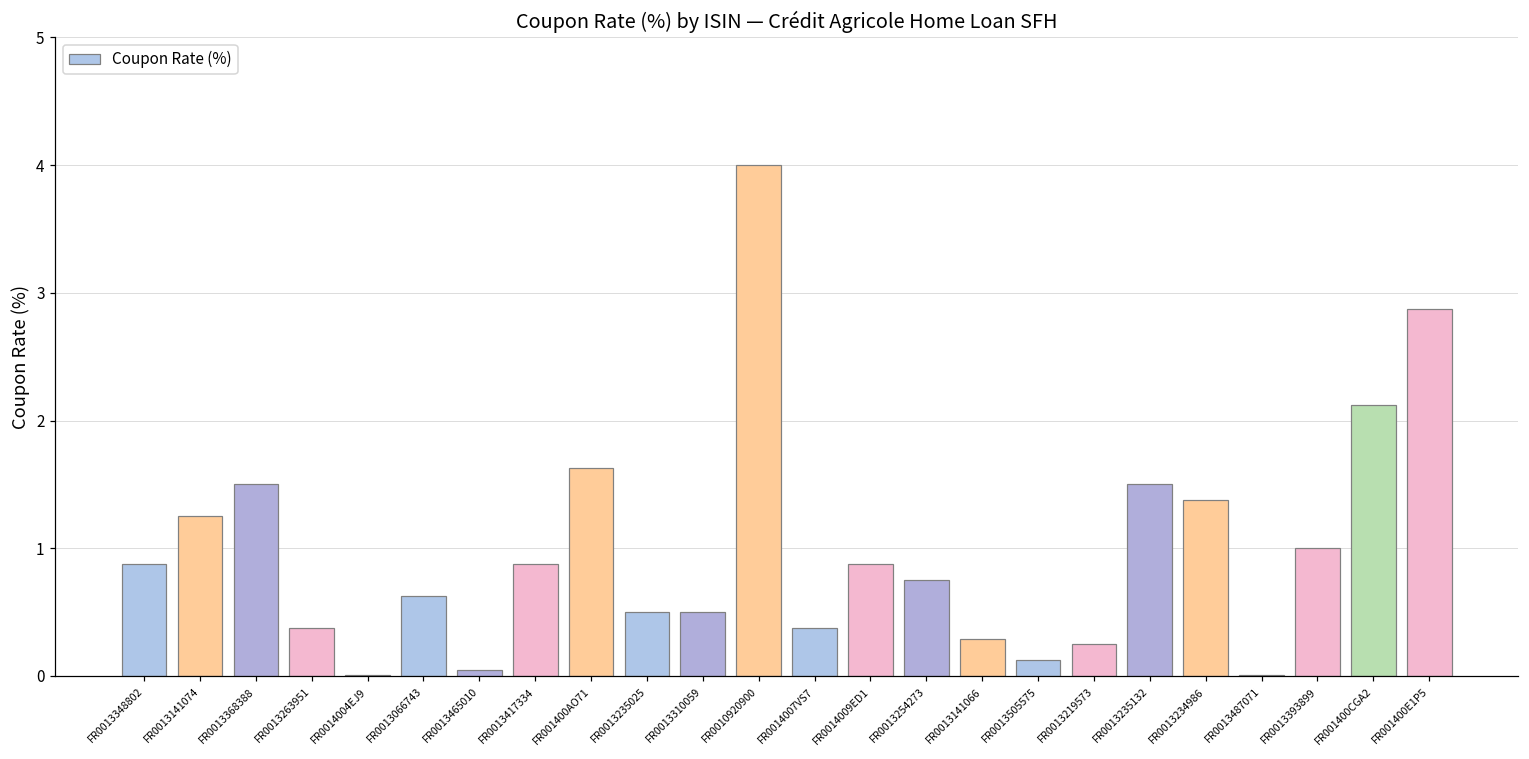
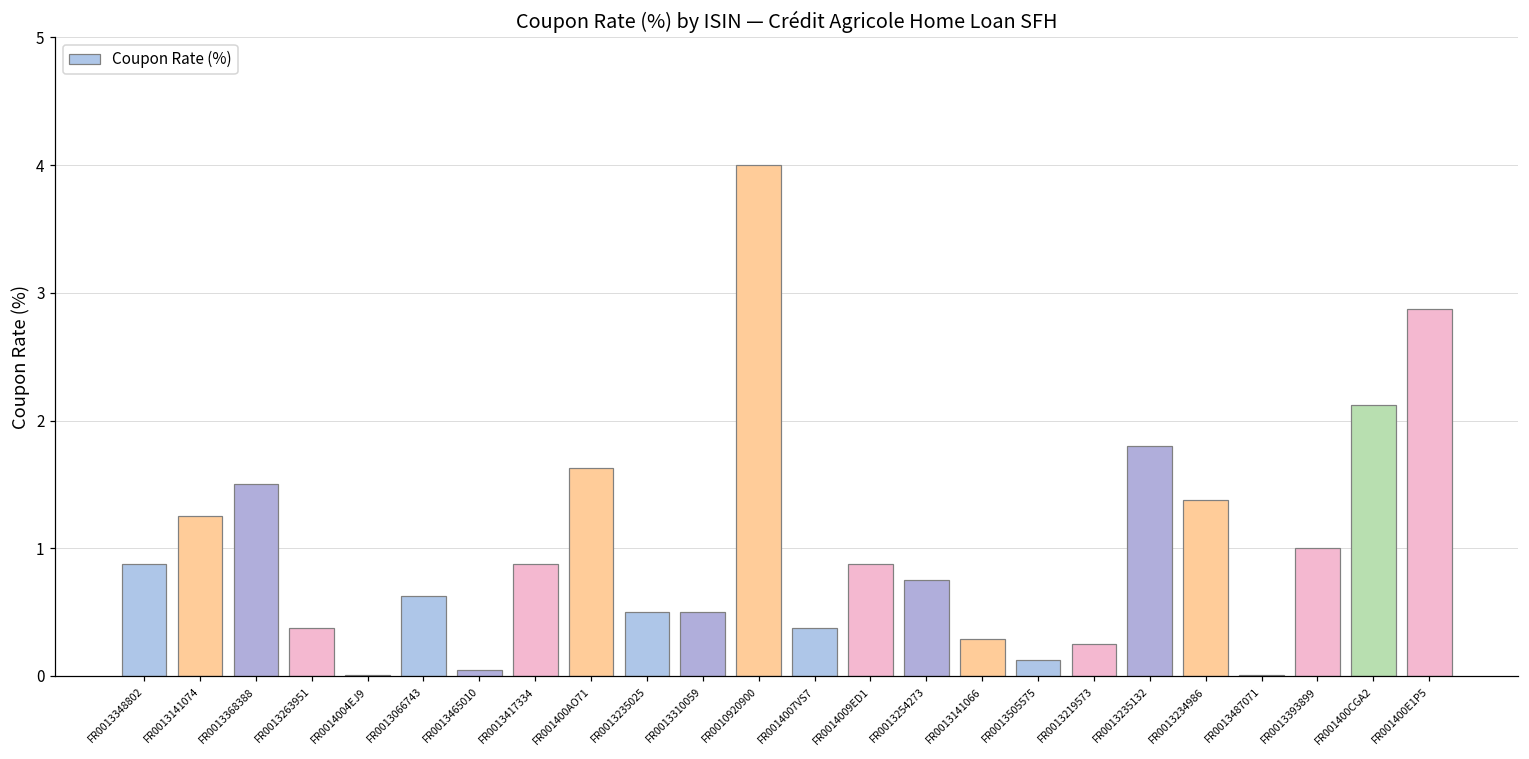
  {
    "FR0013348802": 0.88,
    "FR0013141074": 1.25,
    "FR0013368388": 1.5,
    "FR0013263951": 0.38,
    "FR0013066743": 0.63,
    "FR0013465010": 0.05,
    "FR0013417334": 0.88,
    "FR001400AO71": 1.63,
    "FR0013235025": 0.5,
    "FR0013310059": 0.5,
    "FR0010920900": 4.0,
    "FR0014007VS7": 0.38,
    "FR0014009ED1": 0.88,
    "FR0013254273": 0.75,
    "FR0013141066": 0.3,
    "FR0013505575": 0.13,
    "FR0013219573": 0.25,
-   "FR0013235132": 1.5,
+   "FR0013235132": 1.8,
    "FR0013234986": 1.38,
    "FR0013393899": 1.0,
    "FR001400CGA2": 2.13,
    "FR001400E1P5": 2.88
  }
